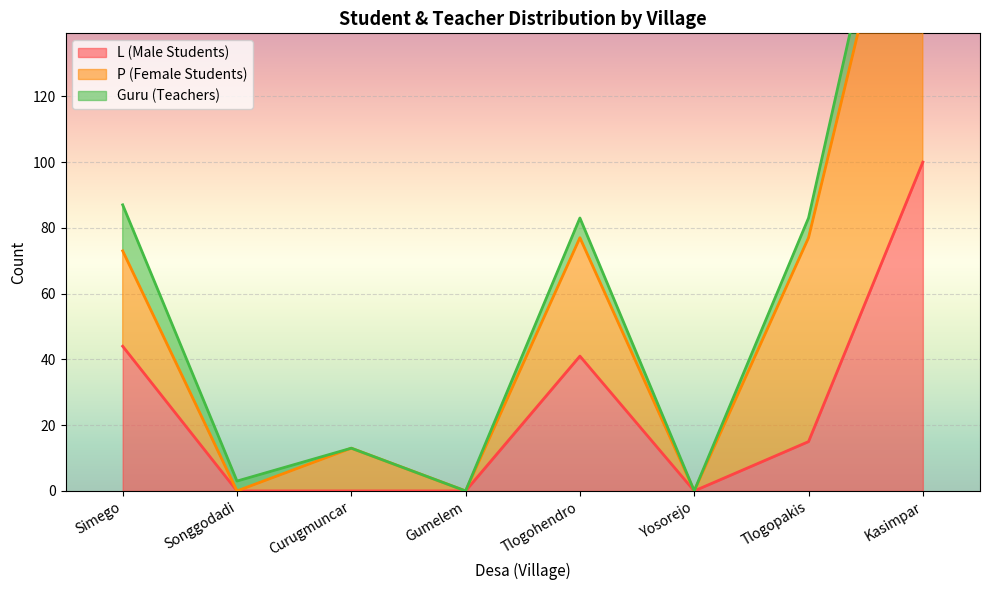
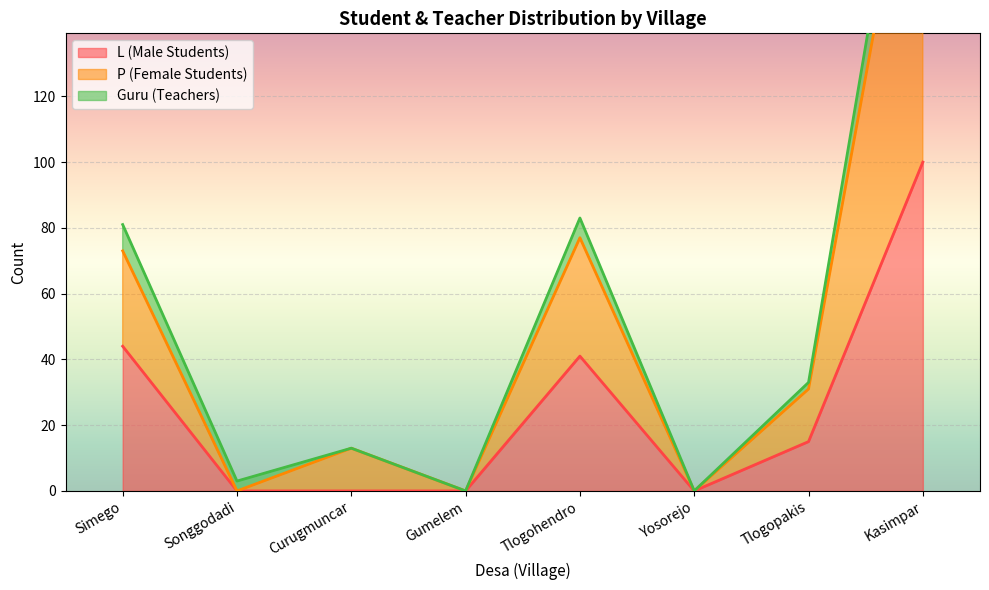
  {
    "L (Male Students)": {
      "Simego": 44,
      "Curugmuncar": 0,
      "Tlogohendro": 41,
      "Tlogopakis": 15,
      "Kasimpar": 100
    },
    "P (Female Students)": {
      "Simego": 29,
      "Tlogohendro": 36,
-     "Tlogopakis": 62
+     "Tlogopakis": 16
    },
    "Guru (Teachers)": {
-     "Simego": 14,
+     "Simego": 8,
      "Songgodadi": 3,
      "Tlogohendro": 6,
-     "Tlogopakis": 6
+     "Tlogopakis": 2
    }
  }
